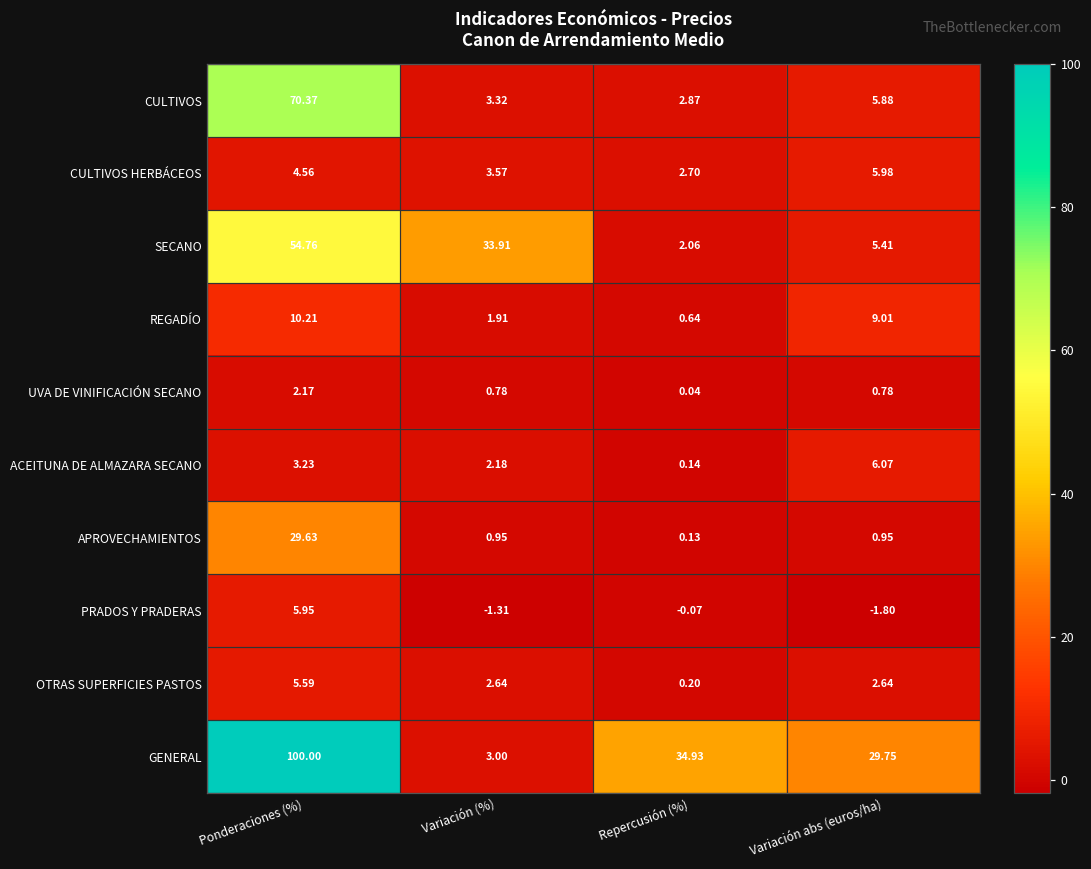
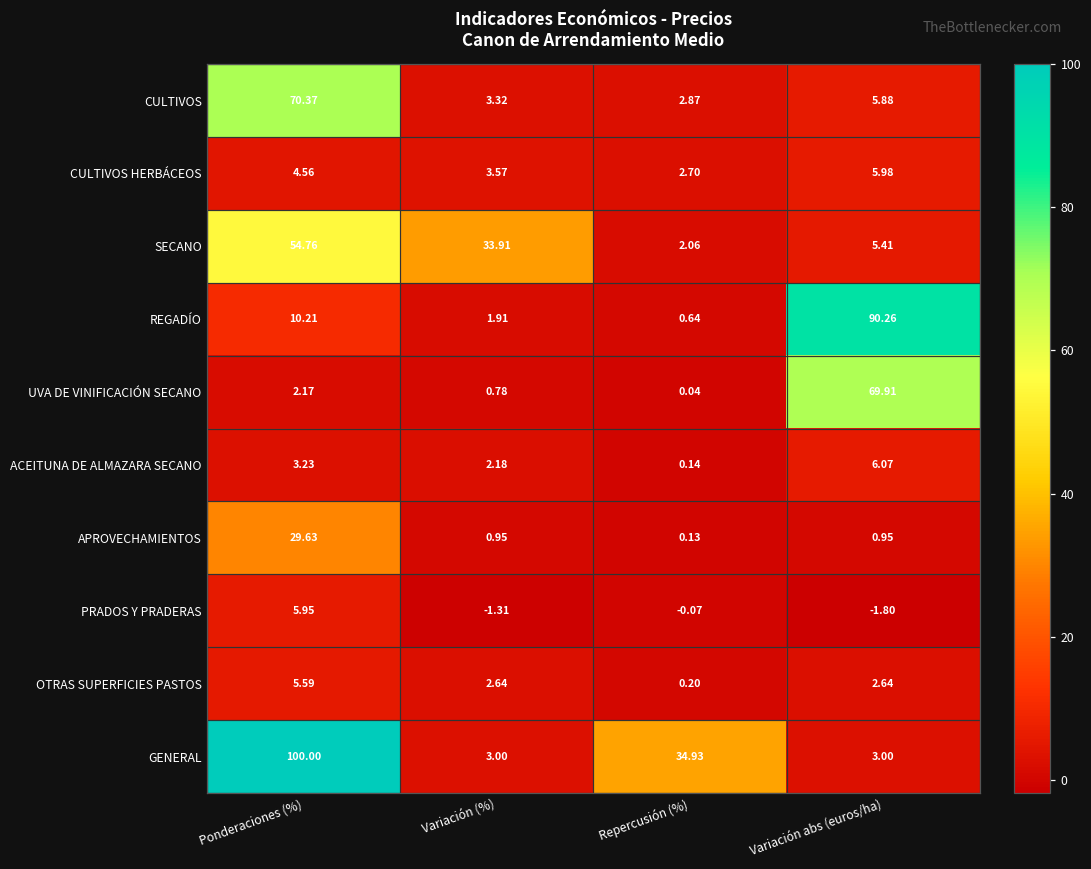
  {
    "CULTIVOS": {
      "Ponderaciones (%)": 70.37,
      "Variación (%)": 3.32,
      "Repercusión (%)": 2.87,
      "Variación abs (euros/ha)": 5.88
    },
    "CULTIVOS HERBÁCEOS": {
      "Ponderaciones (%)": 4.56,
      "Variación (%)": 3.57,
      "Repercusión (%)": 2.70,
      "Variación abs (euros/ha)": 5.98
    },
    "SECANO": {
      "Ponderaciones (%)": 54.76,
      "Variación (%)": 33.91,
      "Repercusión (%)": 2.06,
      "Variación abs (euros/ha)": 5.41
    },
    "REGADÍO": {
      "Ponderaciones (%)": 10.21,
      "Variación (%)": 1.91,
      "Repercusión (%)": 0.64,
-     "Variación abs (euros/ha)": 9.01
+     "Variación abs (euros/ha)": 90.26
    },
    "UVA DE VINIFICACIÓN SECANO": {
      "Ponderaciones (%)": 2.17,
      "Variación (%)": 0.78,
      "Repercusión (%)": 0.04,
-     "Variación abs (euros/ha)": 0.78
+     "Variación abs (euros/ha)": 69.91
    },
    "ACEITUNA DE ALMAZARA SECANO": {
      "Ponderaciones (%)": 3.23,
      "Variación (%)": 2.18,
      "Repercusión (%)": 0.14,
      "Variación abs (euros/ha)": 6.07
    },
    "APROVECHAMIENTOS": {
      "Ponderaciones (%)": 29.63,
      "Variación (%)": 0.95,
      "Repercusión (%)": 0.13,
      "Variación abs (euros/ha)": 0.95
    },
    "PRADOS Y PRADERAS": {
      "Ponderaciones (%)": 5.95,
      "Variación (%)": -1.31,
      "Repercusión (%)": -0.07,
      "Variación abs (euros/ha)": -1.80
    },
    "OTRAS SUPERFICIES PASTOS": {
      "Ponderaciones (%)": 5.59,
      "Variación (%)": 2.64,
      "Repercusión (%)": 0.20,
      "Variación abs (euros/ha)": 2.64
    },
    "GENERAL": {
      "Ponderaciones (%)": 100.00,
      "Variación (%)": 3.00,
      "Repercusión (%)": 34.93,
-     "Variación abs (euros/ha)": 29.75
+     "Variación abs (euros/ha)": 3.00
    }
  }
